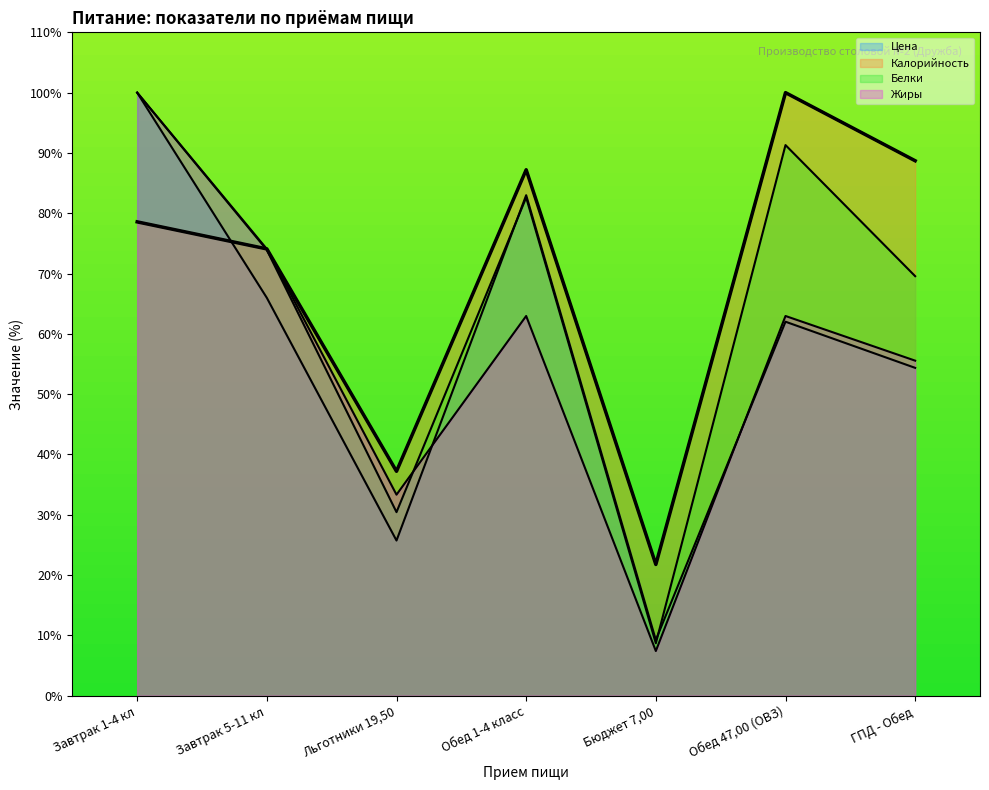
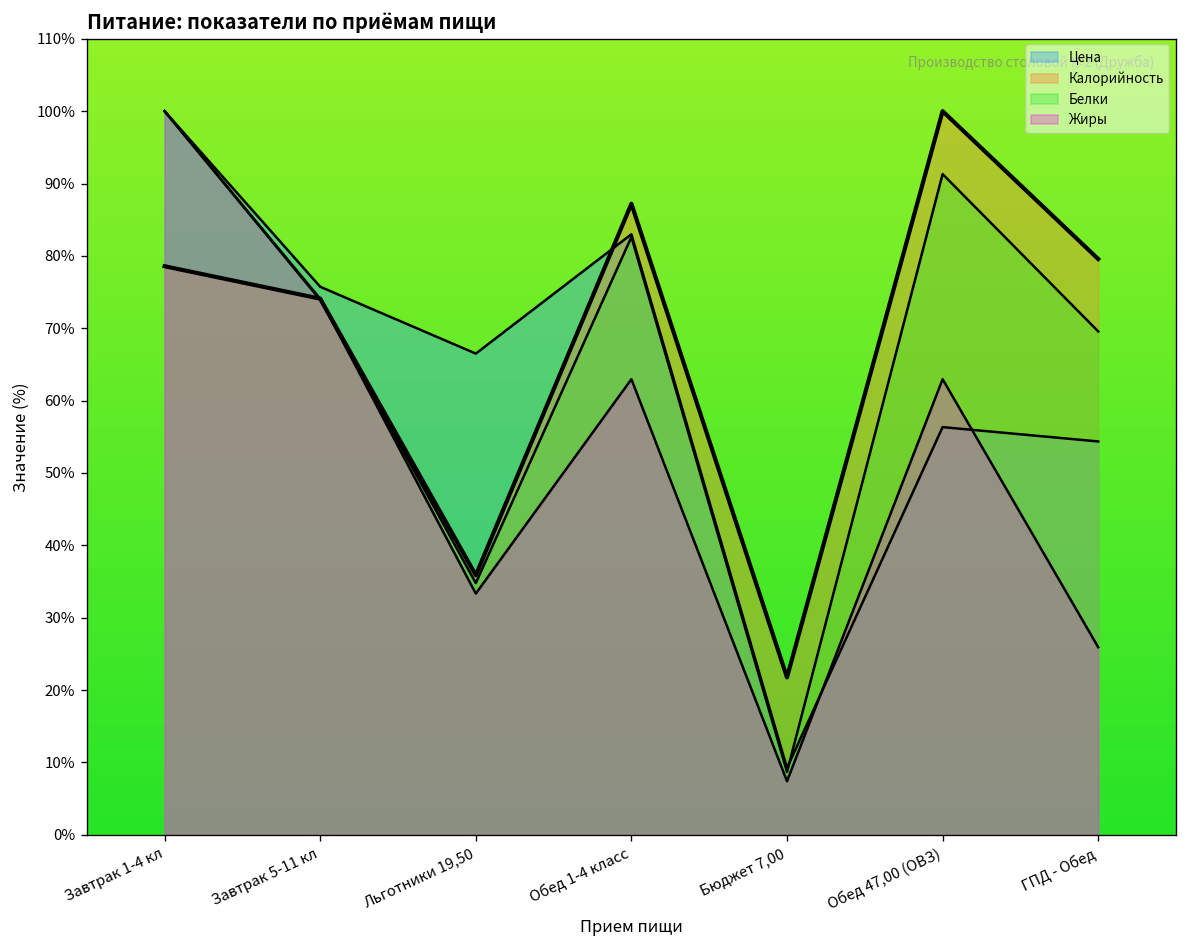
  {
    "Цена": {
-     "Завтрак 5-11 кл": "66%",
-     "Льготники 19,50": "26%",
+     "Завтрак 5-11 кл": "76%",
+     "Льготники 19,50": "66%",
      "Бюджет 7,00": "9%",
-     "Обед 47,00 (ОВЗ)": "62%",
+     "Обед 47,00 (ОВЗ)": "56%",
      "ГПД - Обед": "54%"
    },
    "Калорийность": {
      "Завтрак 1-4 кл": "79%",
-     "Льготники 19,50": "37%",
+     "Льготники 19,50": "36%",
      "Обед 1-4 класс": "87%",
      "Бюджет 7,00": "22%",
      "Обед 47,00 (ОВЗ)": "100%",
-     "ГПД - Обед": "89%"
+     "ГПД - Обед": "80%"
    },
    "Белки": {
-     "Льготники 19,50": "30%",
+     "Льготники 19,50": "35%",
      "Бюджет 7,00": "9%",
      "Обед 47,00 (ОВЗ)": "91%",
      "ГПД - Обед": "70%"
    },
    "Жиры": {
      "Льготники 19,50": "33%",
      "Обед 1-4 класс": "63%",
      "Бюджет 7,00": "7%",
      "Обед 47,00 (ОВЗ)": "63%",
-     "ГПД - Обед": "56%"
+     "ГПД - Обед": "26%"
    }
  }
